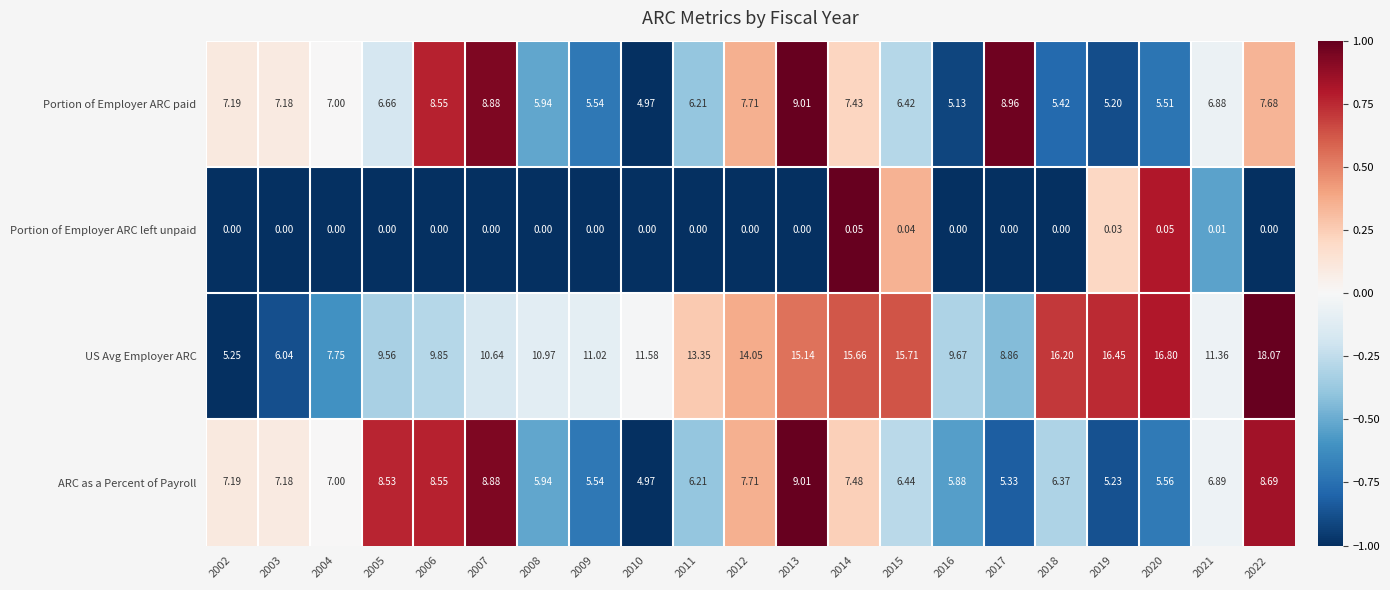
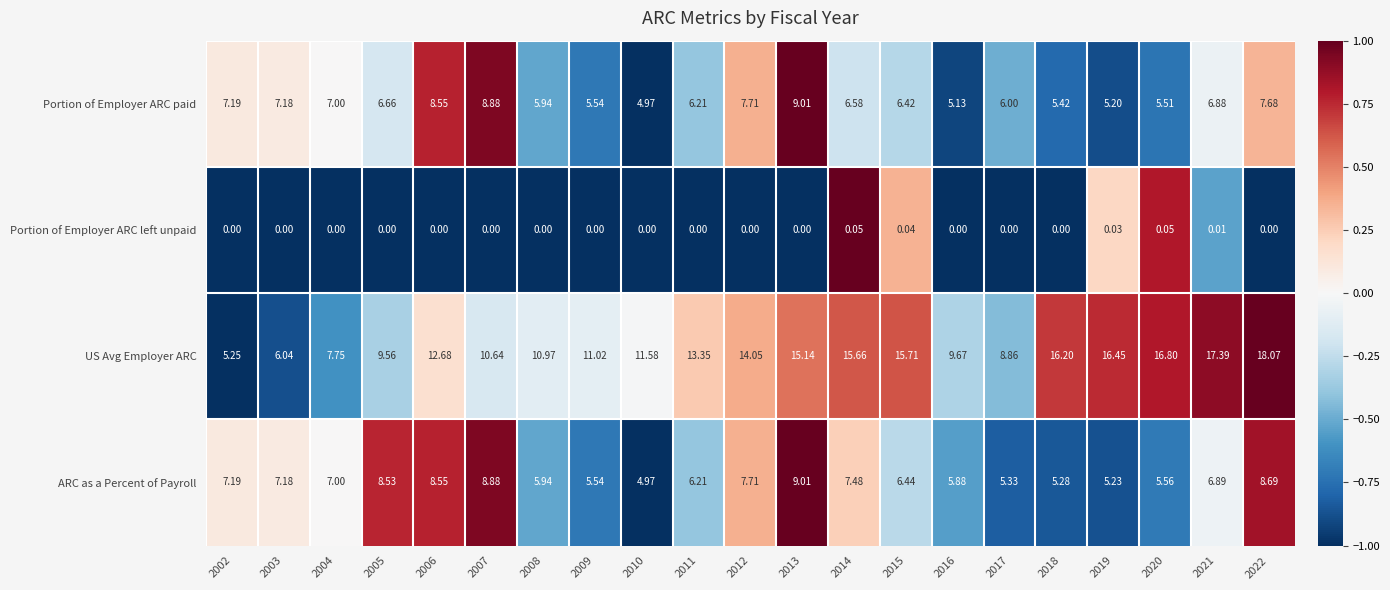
  {
    "Portion of Employer ARC paid": {
      "2002": 7.19,
      "2003": 7.18,
      "2004": 7.00,
      "2005": 6.66,
      "2006": 8.55,
      "2007": 8.88,
      "2008": 5.94,
      "2009": 5.54,
      "2010": 4.97,
      "2011": 6.21,
      "2012": 7.71,
      "2013": 9.01,
-     "2014": 7.43,
+     "2014": 6.58,
      "2015": 6.42,
      "2016": 5.13,
-     "2017": 8.96,
+     "2017": 6.00,
      "2018": 5.42,
      "2019": 5.20,
      "2020": 5.51,
      "2021": 6.88,
      "2022": 7.68
    },
    "Portion of Employer ARC left unpaid": {
      "2002": 0.00,
      "2003": 0.00,
      "2004": 0.00,
      "2005": 0.00,
      "2006": 0.00,
      "2007": 0.00,
      "2008": 0.00,
      "2009": 0.00,
      "2010": 0.00,
      "2011": 0.00,
      "2012": 0.00,
      "2013": 0.00,
      "2014": 0.05,
      "2015": 0.04,
      "2016": 0.00,
      "2017": 0.00,
      "2018": 0.00,
      "2019": 0.03,
      "2020": 0.05,
      "2021": 0.01,
      "2022": 0.00
    },
    "US Avg Employer ARC": {
      "2002": 5.25,
      "2003": 6.04,
      "2004": 7.75,
      "2005": 9.56,
-     "2006": 9.85,
+     "2006": 12.68,
      "2007": 10.64,
      "2008": 10.97,
      "2009": 11.02,
      "2010": 11.58,
      "2011": 13.35,
      "2012": 14.05,
      "2013": 15.14,
      "2014": 15.66,
      "2015": 15.71,
      "2016": 9.67,
      "2017": 8.86,
      "2018": 16.20,
      "2019": 16.45,
      "2020": 16.80,
-     "2021": 11.36,
+     "2021": 17.39,
      "2022": 18.07
    },
    "ARC as a Percent of Payroll": {
      "2002": 7.19,
      "2003": 7.18,
      "2004": 7.00,
      "2005": 8.53,
      "2006": 8.55,
      "2007": 8.88,
      "2008": 5.94,
      "2009": 5.54,
      "2010": 4.97,
      "2011": 6.21,
      "2012": 7.71,
      "2013": 9.01,
      "2014": 7.48,
      "2015": 6.44,
      "2016": 5.88,
      "2017": 5.33,
-     "2018": 6.37,
+     "2018": 5.28,
      "2019": 5.23,
      "2020": 5.56,
      "2021": 6.89,
      "2022": 8.69
    }
  }
